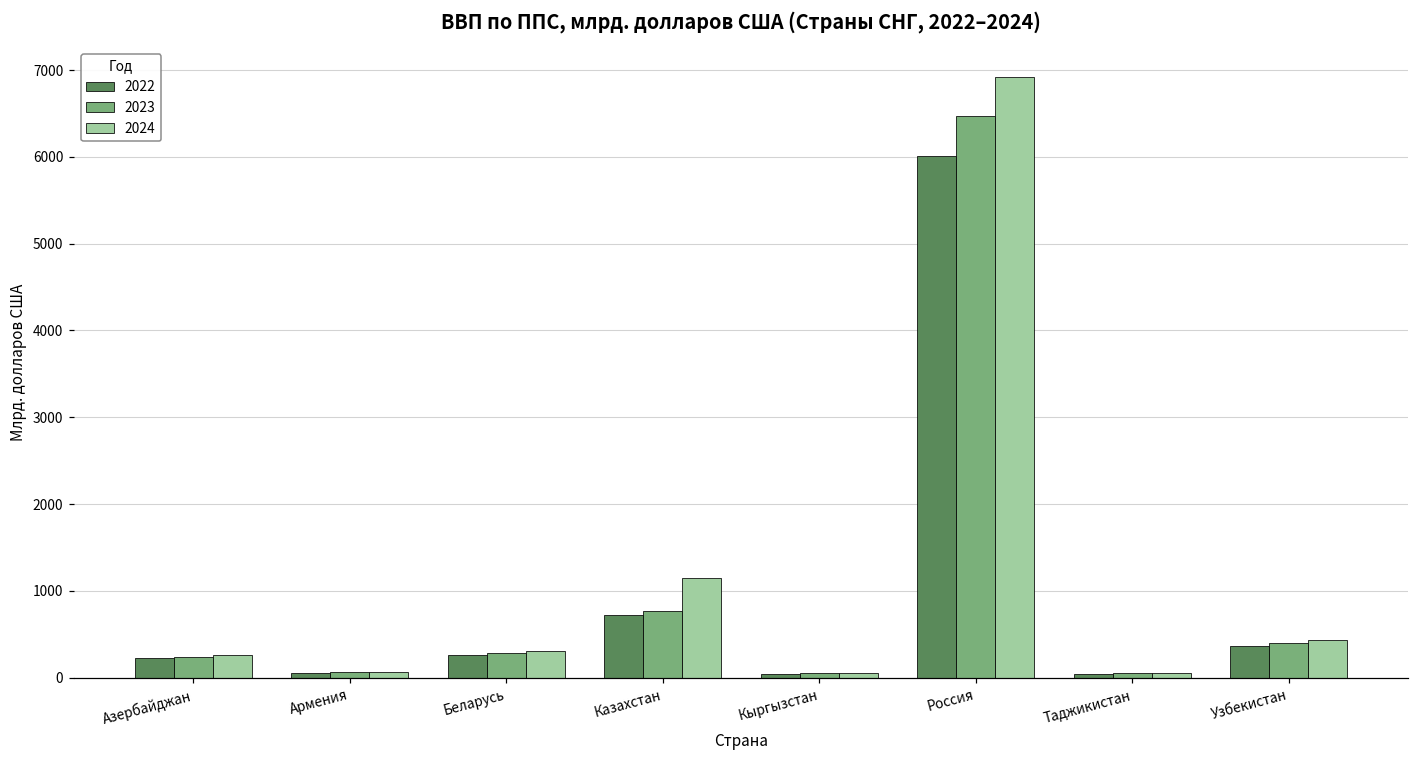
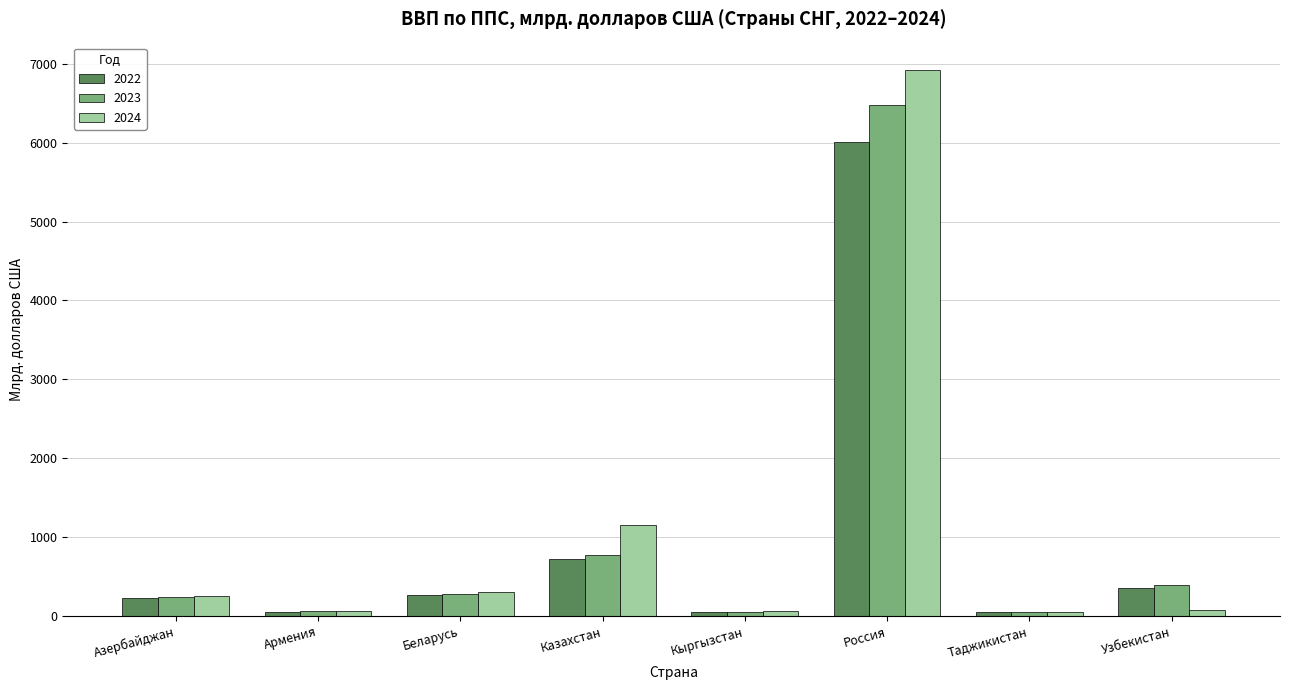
  {
    "2024": {
      "Азербайджан": 300,
      "Армения": 100,
      "Беларусь": 300,
      "Казахстан": 1100,
      "Кыргызстан": 100,
      "Россия": 6900,
      "Таджикистан": 100,
-     "Узбекистан": 400
+     "Узбекистан": 100
    }
  }
